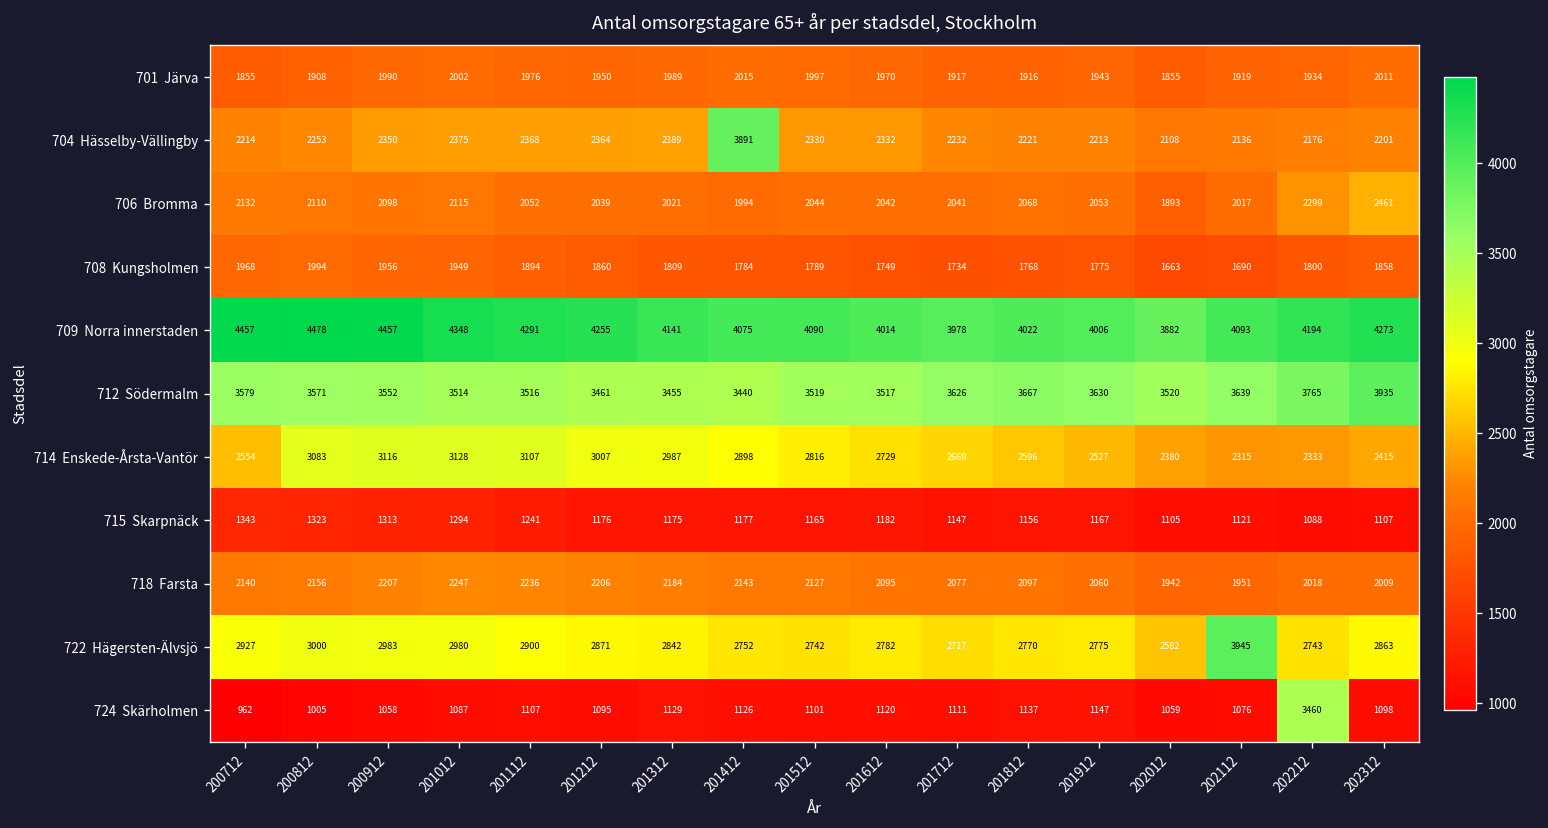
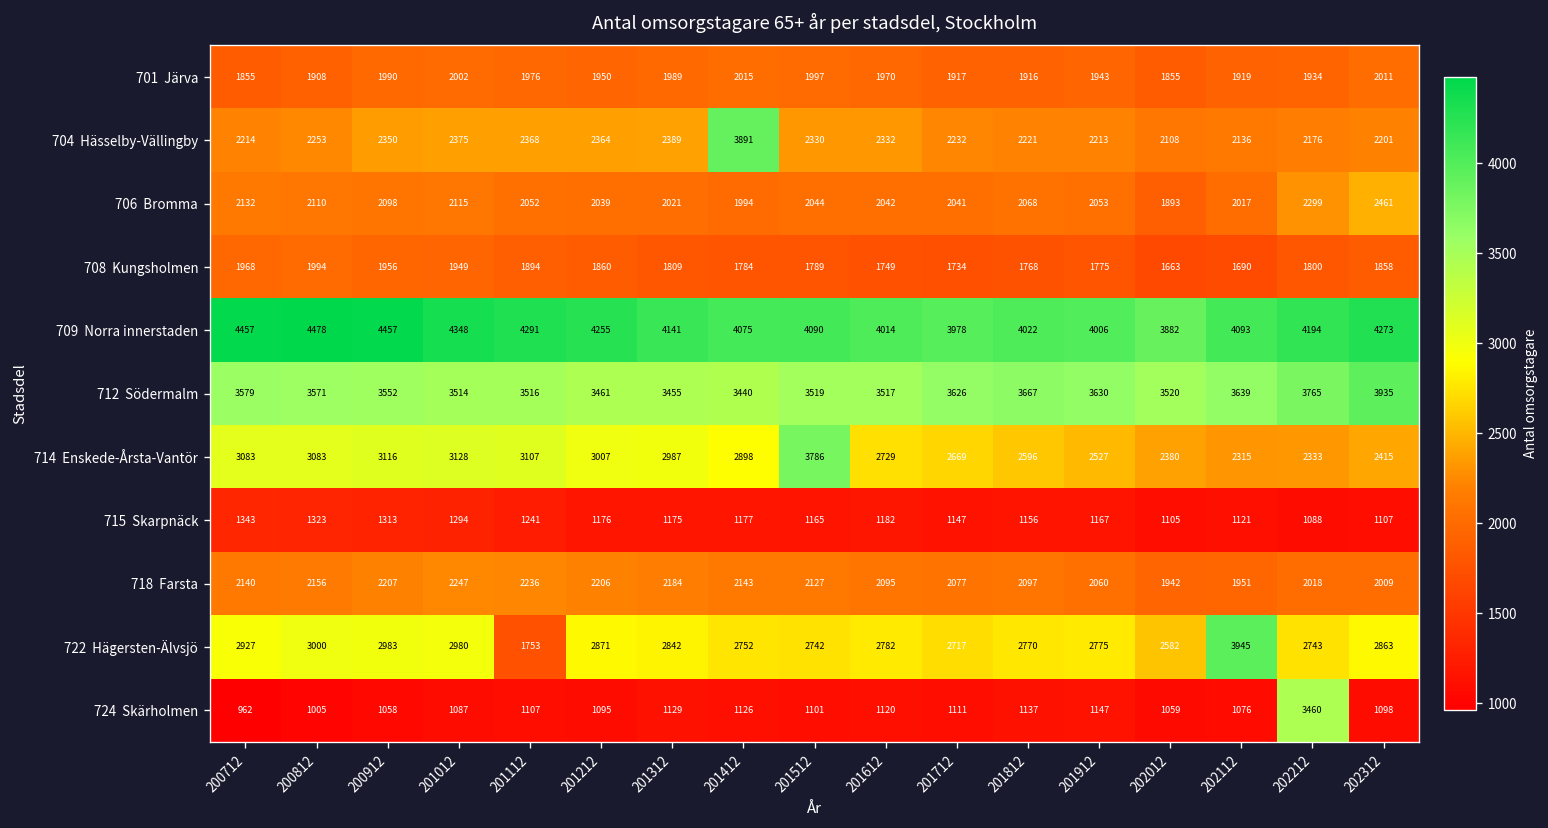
  {
    "701 Järva": {
      "200712": 1855,
      "200812": 1908,
      "200912": 1990,
      "201012": 2002,
      "201112": 1976,
      "201212": 1950,
      "201312": 1989,
      "201412": 2015,
      "201512": 1997,
      "201612": 1970,
      "201712": 1917,
      "201812": 1916,
      "201912": 1943,
      "202012": 1855,
      "202112": 1919,
      "202212": 1934,
      "202312": 2011
    },
    "704 Hässelby-Vällingby": {
      "200712": 2214,
      "200812": 2253,
      "200912": 2350,
      "201012": 2375,
      "201112": 2368,
      "201212": 2364,
      "201312": 2389,
      "201412": 3891,
      "201512": 2330,
      "201612": 2332,
      "201712": 2232,
      "201812": 2221,
      "201912": 2213,
      "202012": 2108,
      "202112": 2136,
      "202212": 2176,
      "202312": 2201
    },
    "706 Bromma": {
      "200712": 2132,
      "200812": 2110,
      "200912": 2098,
      "201012": 2115,
      "201112": 2052,
      "201212": 2039,
      "201312": 2021,
      "201412": 1994,
      "201512": 2044,
      "201612": 2042,
      "201712": 2041,
      "201812": 2068,
      "201912": 2053,
      "202012": 1893,
      "202112": 2017,
      "202212": 2299,
      "202312": 2461
    },
    "708 Kungsholmen": {
      "200712": 1968,
      "200812": 1994,
      "200912": 1956,
      "201012": 1949,
      "201112": 1894,
      "201212": 1860,
      "201312": 1809,
      "201412": 1784,
      "201512": 1789,
      "201612": 1749,
      "201712": 1734,
      "201812": 1768,
      "201912": 1775,
      "202012": 1663,
      "202112": 1690,
      "202212": 1800,
      "202312": 1858
    },
    "709 Norra innerstaden": {
      "200712": 4457,
      "200812": 4478,
      "200912": 4457,
      "201012": 4348,
      "201112": 4291,
      "201212": 4255,
      "201312": 4141,
      "201412": 4075,
      "201512": 4090,
      "201612": 4014,
      "201712": 3978,
      "201812": 4022,
      "201912": 4006,
      "202012": 3882,
      "202112": 4093,
      "202212": 4194,
      "202312": 4273
    },
    "712 Södermalm": {
      "200712": 3579,
      "200812": 3571,
      "200912": 3552,
      "201012": 3514,
      "201112": 3516,
      "201212": 3461,
      "201312": 3455,
      "201412": 3440,
      "201512": 3519,
      "201612": 3517,
      "201712": 3626,
      "201812": 3667,
      "201912": 3630,
      "202012": 3520,
      "202112": 3639,
      "202212": 3765,
      "202312": 3935
    },
    "714 Enskede-Årsta-Vantör": {
-     "200712": 2554,
+     "200712": 3083,
      "200812": 3083,
      "200912": 3116,
      "201012": 3128,
      "201112": 3107,
      "201212": 3007,
      "201312": 2987,
      "201412": 2898,
-     "201512": 2816,
+     "201512": 3786,
      "201612": 2729,
      "201712": 2669,
      "201812": 2596,
      "201912": 2527,
      "202012": 2380,
      "202112": 2315,
      "202212": 2333,
      "202312": 2415
    },
    "715 Skarpnäck": {
      "200712": 1343,
      "200812": 1323,
      "200912": 1313,
      "201012": 1294,
      "201112": 1241,
      "201212": 1176,
      "201312": 1175,
      "201412": 1177,
      "201512": 1165,
      "201612": 1182,
      "201712": 1147,
      "201812": 1156,
      "201912": 1167,
      "202012": 1105,
      "202112": 1121,
      "202212": 1088,
      "202312": 1107
    },
    "718 Farsta": {
      "200712": 2140,
      "200812": 2156,
      "200912": 2207,
      "201012": 2247,
      "201112": 2236,
      "201212": 2206,
      "201312": 2184,
      "201412": 2143,
      "201512": 2127,
      "201612": 2095,
      "201712": 2077,
      "201812": 2097,
      "201912": 2060,
      "202012": 1942,
      "202112": 1951,
      "202212": 2018,
      "202312": 2009
    },
    "722 Hägersten-Älvsjö": {
      "200712": 2927,
      "200812": 3000,
      "200912": 2983,
      "201012": 2980,
-     "201112": 2900,
+     "201112": 1753,
      "201212": 2871,
      "201312": 2842,
      "201412": 2752,
      "201512": 2742,
      "201612": 2782,
      "201712": 2717,
      "201812": 2770,
      "201912": 2775,
      "202012": 2582,
      "202112": 3945,
      "202212": 2743,
      "202312": 2863
    },
    "724 Skärholmen": {
      "200712": 962,
      "200812": 1005,
      "200912": 1058,
      "201012": 1087,
      "201112": 1107,
      "201212": 1095,
      "201312": 1129,
      "201412": 1126,
      "201512": 1101,
      "201612": 1120,
      "201712": 1111,
      "201812": 1137,
      "201912": 1147,
      "202012": 1059,
      "202112": 1076,
      "202212": 3460,
      "202312": 1098
    }
  }
